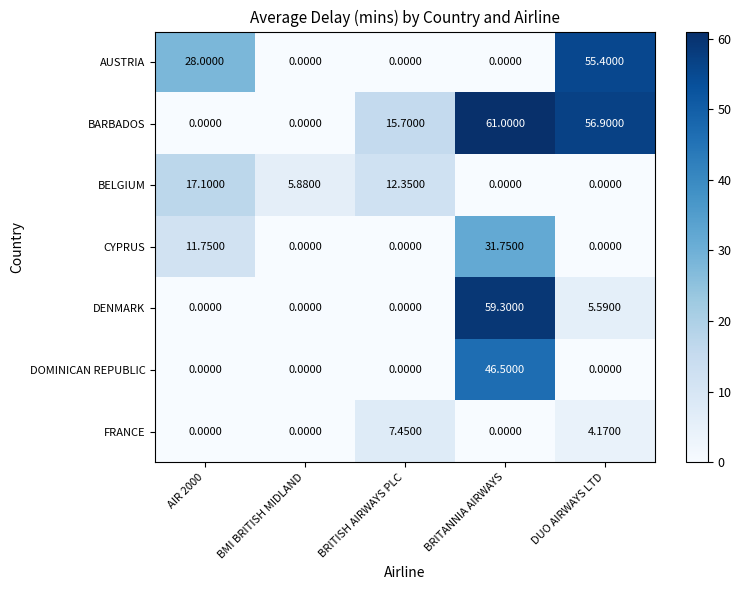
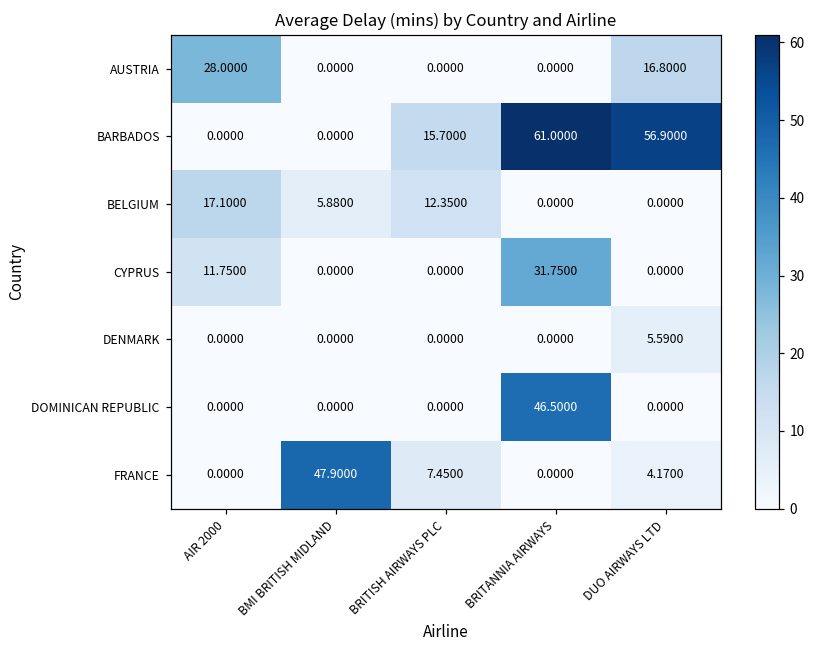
  {
    "AUSTRIA": {
      "AIR 2000": 28.0000,
      "BMI BRITISH MIDLAND": 0.0000,
      "BRITISH AIRWAYS PLC": 0.0000,
      "BRITANNIA AIRWAYS": 0.0000,
-     "DUO AIRWAYS LTD": 55.4000
+     "DUO AIRWAYS LTD": 16.8000
    },
    "BARBADOS": {
      "AIR 2000": 0.0000,
      "BMI BRITISH MIDLAND": 0.0000,
      "BRITISH AIRWAYS PLC": 15.7000,
      "BRITANNIA AIRWAYS": 61.0000,
      "DUO AIRWAYS LTD": 56.9000
    },
    "BELGIUM": {
      "AIR 2000": 17.1000,
      "BMI BRITISH MIDLAND": 5.8800,
      "BRITISH AIRWAYS PLC": 12.3500,
      "BRITANNIA AIRWAYS": 0.0000,
      "DUO AIRWAYS LTD": 0.0000
    },
    "CYPRUS": {
      "AIR 2000": 11.7500,
      "BMI BRITISH MIDLAND": 0.0000,
      "BRITISH AIRWAYS PLC": 0.0000,
      "BRITANNIA AIRWAYS": 31.7500,
      "DUO AIRWAYS LTD": 0.0000
    },
    "DENMARK": {
      "AIR 2000": 0.0000,
      "BMI BRITISH MIDLAND": 0.0000,
      "BRITISH AIRWAYS PLC": 0.0000,
-     "BRITANNIA AIRWAYS": 59.3000,
+     "BRITANNIA AIRWAYS": 0.0000,
      "DUO AIRWAYS LTD": 5.5900
    },
    "DOMINICAN REPUBLIC": {
      "AIR 2000": 0.0000,
      "BMI BRITISH MIDLAND": 0.0000,
      "BRITISH AIRWAYS PLC": 0.0000,
      "BRITANNIA AIRWAYS": 46.5000,
      "DUO AIRWAYS LTD": 0.0000
    },
    "FRANCE": {
      "AIR 2000": 0.0000,
-     "BMI BRITISH MIDLAND": 0.0000,
+     "BMI BRITISH MIDLAND": 47.9000,
      "BRITISH AIRWAYS PLC": 7.4500,
      "BRITANNIA AIRWAYS": 0.0000,
      "DUO AIRWAYS LTD": 4.1700
    }
  }
